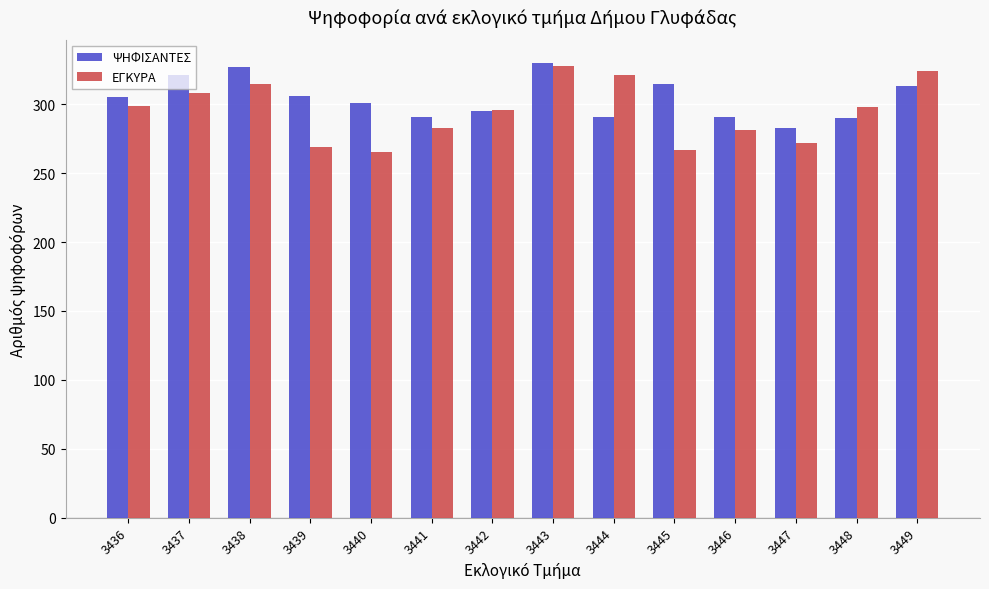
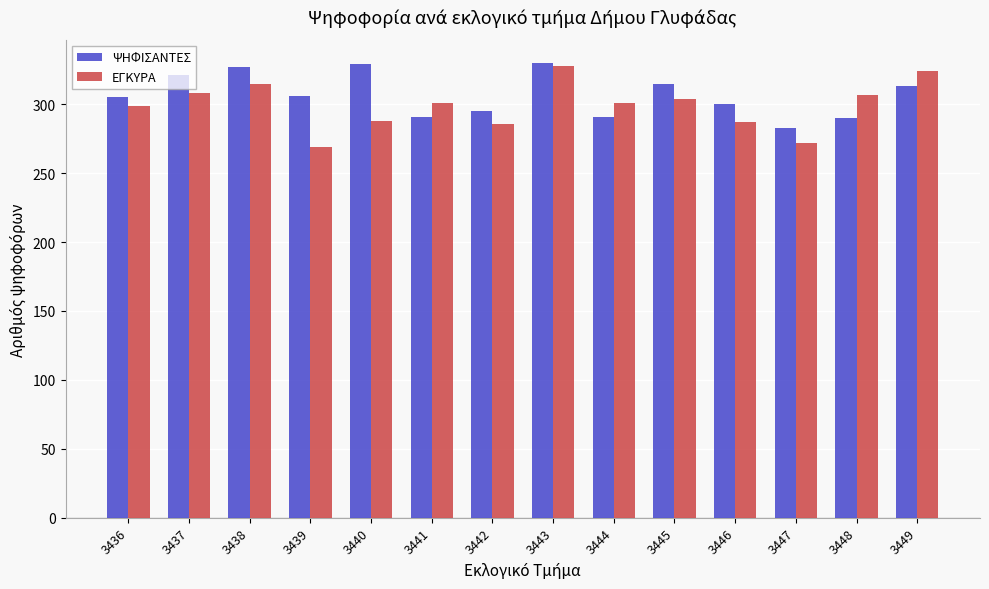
  {
    "ΨΗΦΙΣΑΝΤΕΣ": {
      "3436": 305,
      "3438": 327,
      "3439": 306,
-     "3440": 301,
+     "3440": 329,
      "3441": 291,
      "3442": 295,
      "3443": 330,
      "3444": 291,
      "3445": 315,
-     "3446": 291,
+     "3446": 300,
      "3447": 283,
      "3448": 290,
      "3449": 313
    },
    "ΕΓΚΥΡΑ": {
      "3436": 299,
      "3437": 308,
      "3438": 315,
      "3439": 269,
-     "3440": 265,
-     "3441": 283,
-     "3442": 296,
+     "3440": 288,
+     "3441": 301,
+     "3442": 286,
      "3443": 328,
-     "3444": 321,
-     "3445": 267,
-     "3446": 281,
+     "3444": 301,
+     "3445": 304,
+     "3446": 287,
      "3447": 272,
-     "3448": 298,
+     "3448": 307,
      "3449": 324
    }
  }
